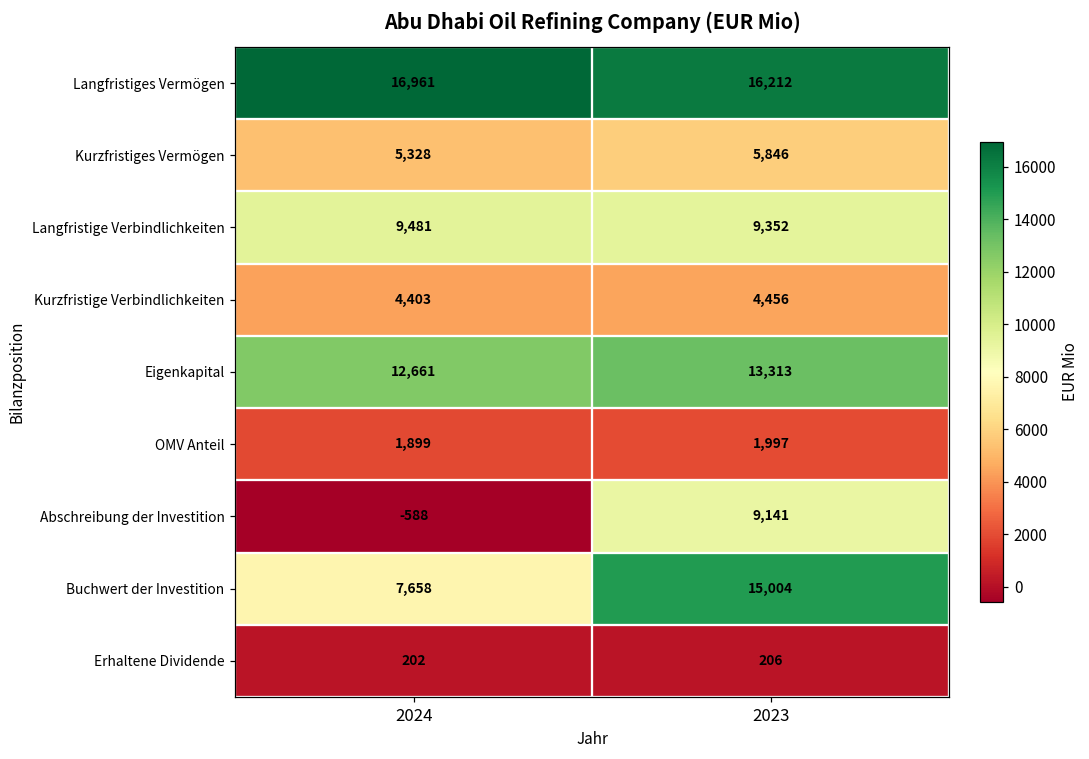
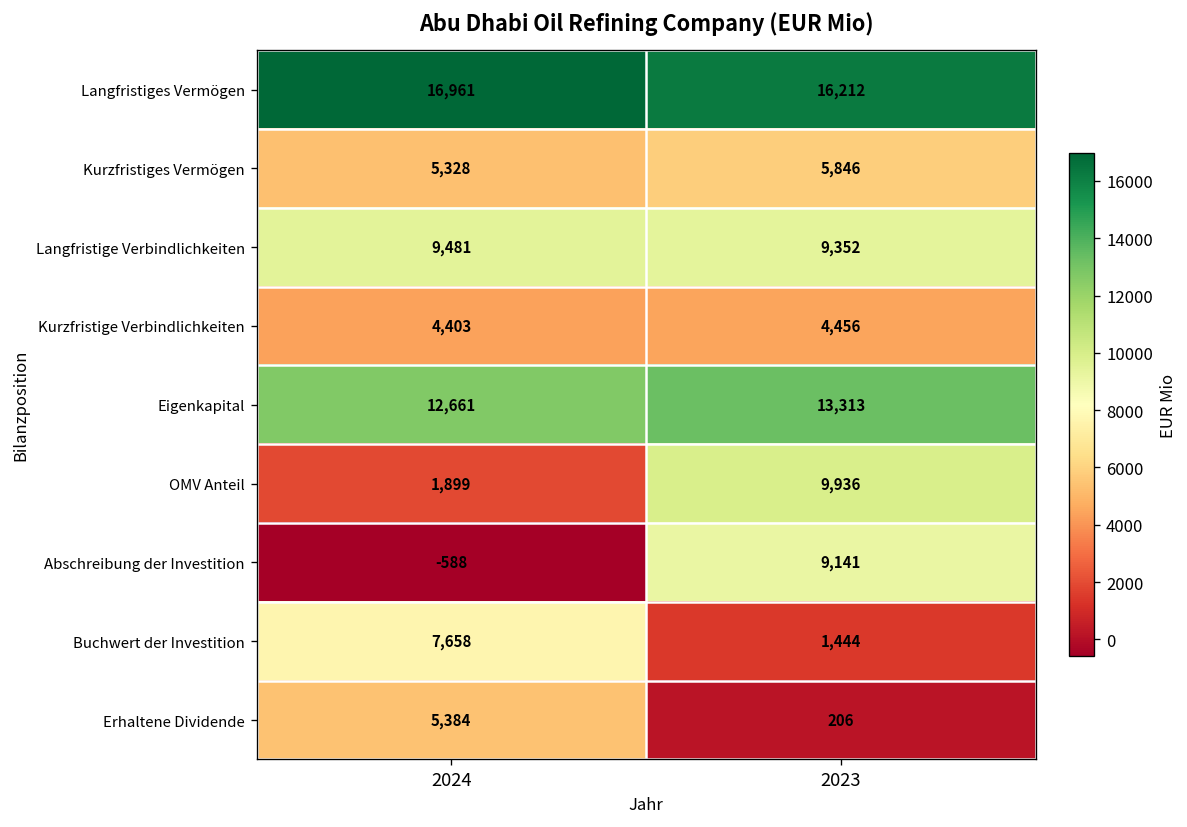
  {
    "Langfristiges Vermögen": {
      "2024": "16,961",
      "2023": "16,212"
    },
    "Kurzfristiges Vermögen": {
      "2024": "5,328",
      "2023": "5,846"
    },
    "Langfristige Verbindlichkeiten": {
      "2024": "9,481",
      "2023": "9,352"
    },
    "Kurzfristige Verbindlichkeiten": {
      "2024": "4,403",
      "2023": "4,456"
    },
    "Eigenkapital": {
      "2024": "12,661",
      "2023": "13,313"
    },
    "OMV Anteil": {
      "2024": "1,899",
-     "2023": "1,997"
+     "2023": "9,936"
    },
    "Abschreibung der Investition": {
      "2024": "-588",
      "2023": "9,141"
    },
    "Buchwert der Investition": {
      "2024": "7,658",
-     "2023": "15,004"
+     "2023": "1,444"
    },
    "Erhaltene Dividende": {
-     "2024": "202",
+     "2024": "5,384",
      "2023": "206"
    }
  }
